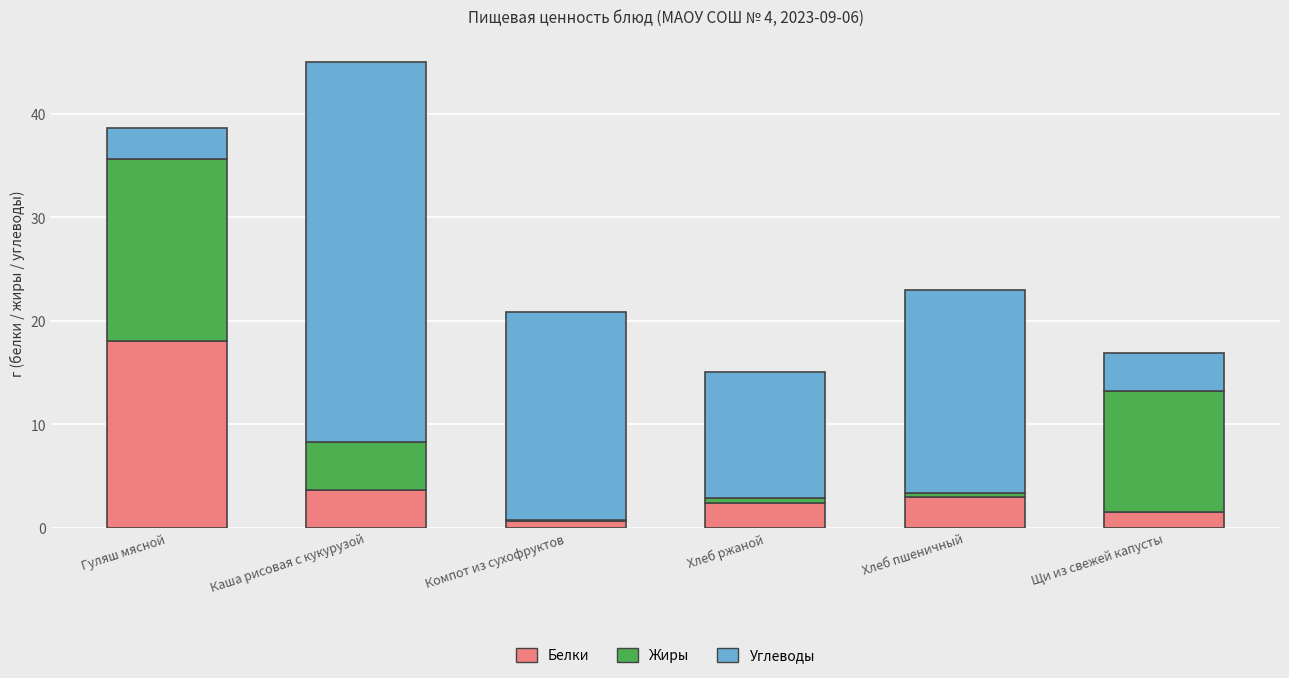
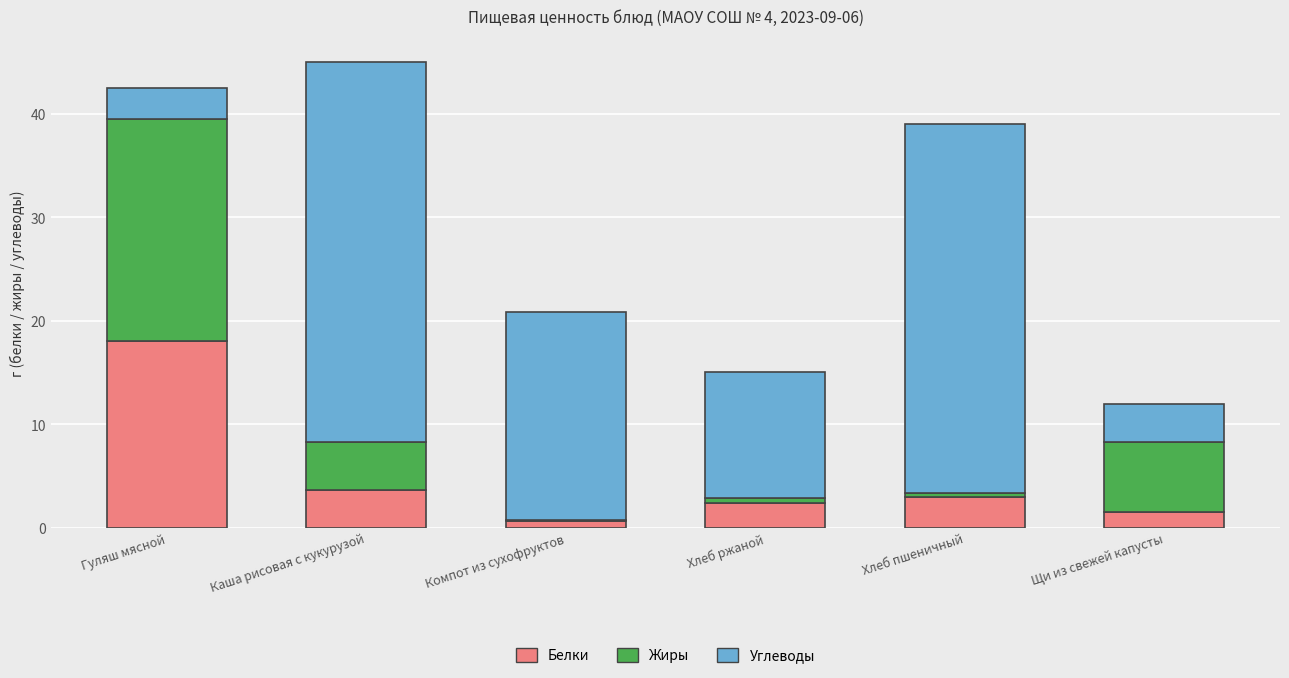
  {
    "Белки": {
      "Гуляш мясной": 18.0,
      "Каша рисовая с кукурузой": 3.6,
      "Компот из сухофруктов": 0.6,
      "Хлеб ржаной": 2.4,
      "Хлеб пшеничный": 3.0,
      "Щи из свежей капусты": 1.5
    },
    "Жиры": {
-     "Гуляш мясной": 17.6,
+     "Гуляш мясной": 21.5,
      "Каша рисовая с кукурузой": 4.7,
      "Хлеб ржаной": 0.5,
      "Хлеб пшеничный": 0.3,
-     "Щи из свежей капусты": 11.7
+     "Щи из свежей капусты": 6.8
    },
    "Углеводы": {
      "Гуляш мясной": 3.0,
      "Каша рисовая с кукурузой": 36.7,
      "Компот из сухофруктов": 20.1,
      "Хлеб ржаной": 12.1,
-     "Хлеб пшеничный": 19.7,
+     "Хлеб пшеничный": 35.7,
      "Щи из свежей капусты": 3.6
    }
  }
